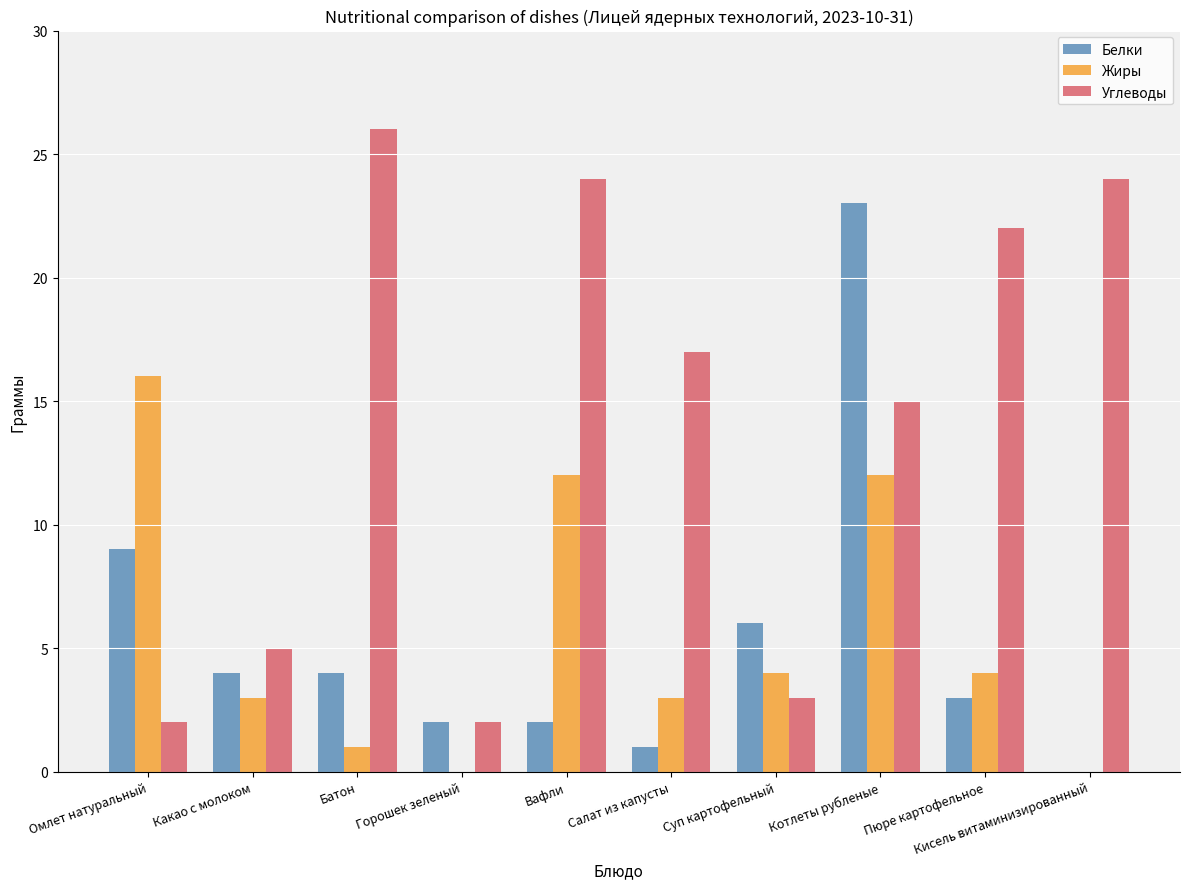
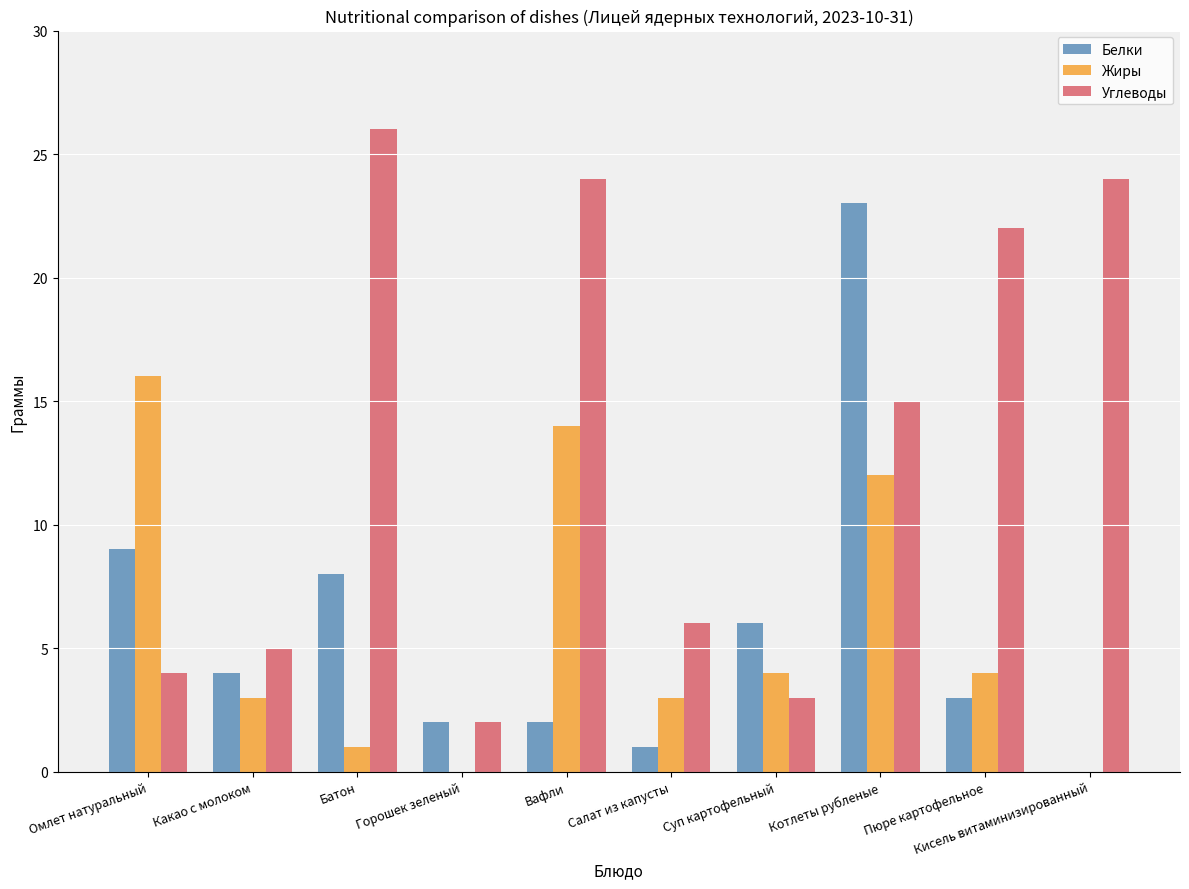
  {
    "Белки": {
      "Омлет натуральный": 9,
      "Какао с молоком": 4,
-     "Батон": 4,
+     "Батон": 8,
      "Горошек зеленый": 2,
      "Вафли": 2,
      "Салат из капусты": 1,
      "Суп картофельный": 6,
      "Котлеты рубленые": 23,
      "Пюре картофельное": 3,
      "Кисель витаминизированный": 0
    },
    "Жиры": {
      "Омлет натуральный": 16,
      "Какао с молоком": 3,
      "Батон": 1,
      "Горошек зеленый": 0,
-     "Вафли": 12,
+     "Вафли": 14,
      "Салат из капусты": 3,
      "Суп картофельный": 4,
      "Котлеты рубленые": 12,
      "Пюре картофельное": 4,
      "Кисель витаминизированный": 0
    },
    "Углеводы": {
-     "Омлет натуральный": 2,
+     "Омлет натуральный": 4,
      "Какао с молоком": 5,
      "Батон": 26,
      "Горошек зеленый": 2,
      "Вафли": 24,
-     "Салат из капусты": 17,
+     "Салат из капусты": 6,
      "Суп картофельный": 3,
      "Котлеты рубленые": 15,
      "Пюре картофельное": 22,
      "Кисель витаминизированный": 24
    }
  }
